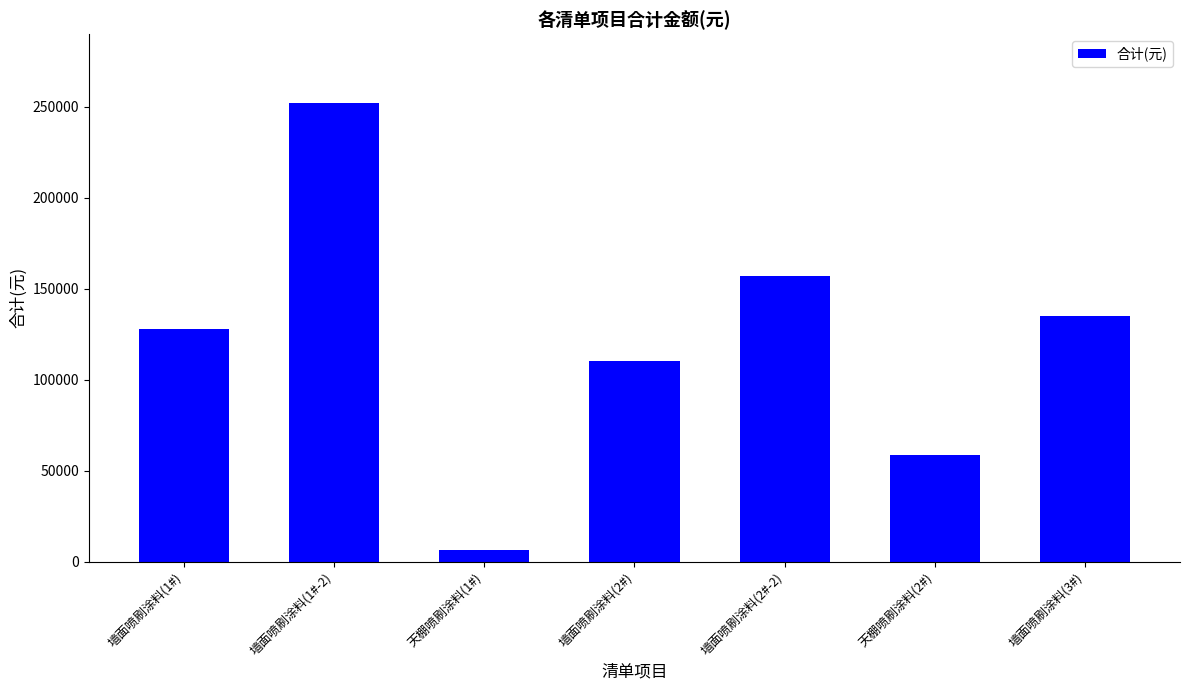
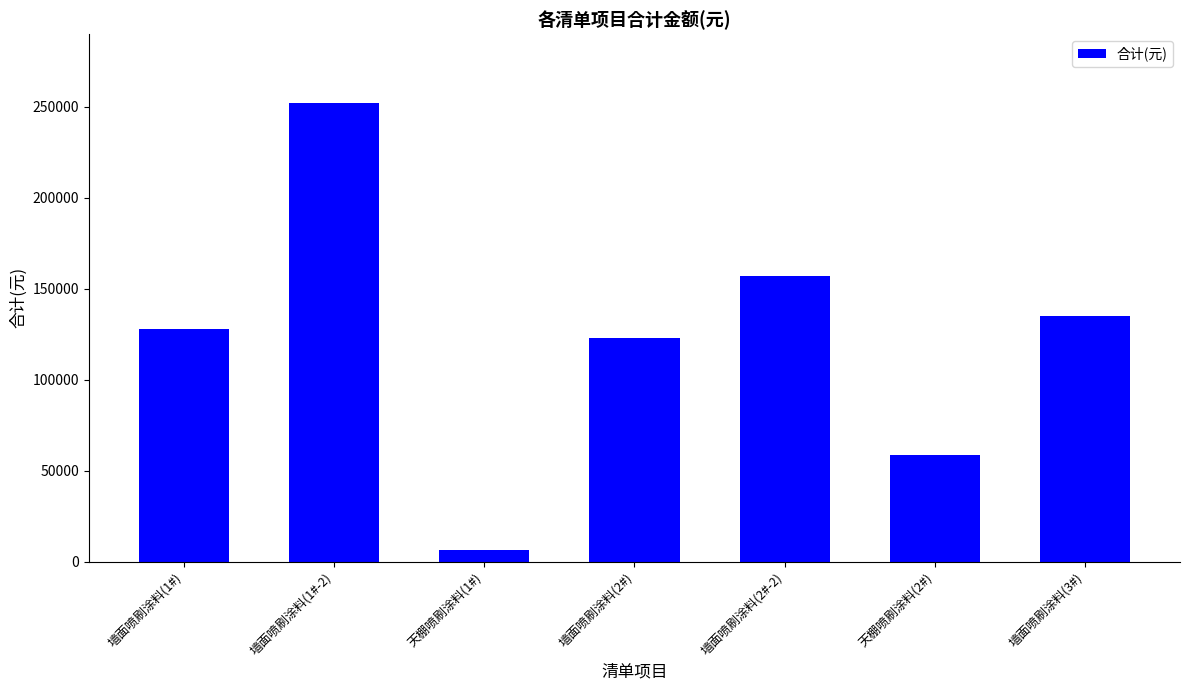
  {
    "墙面喷刷涂料(1#)": 128000,
    "墙面喷刷涂料(1#-2)": 252000,
    "天棚喷刷涂料(1#)": 6000,
-   "墙面喷刷涂料(2#)": 110000,
+   "墙面喷刷涂料(2#)": 123000,
    "墙面喷刷涂料(2#-2)": 157000,
    "天棚喷刷涂料(2#)": 58000,
    "墙面喷刷涂料(3#)": 135000
  }
